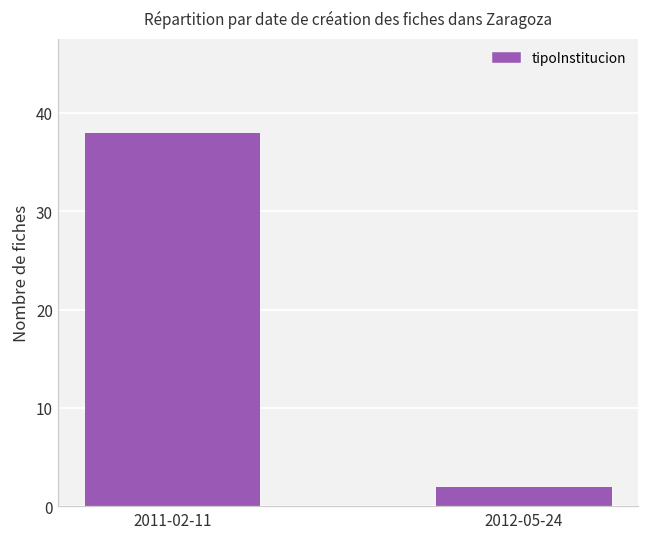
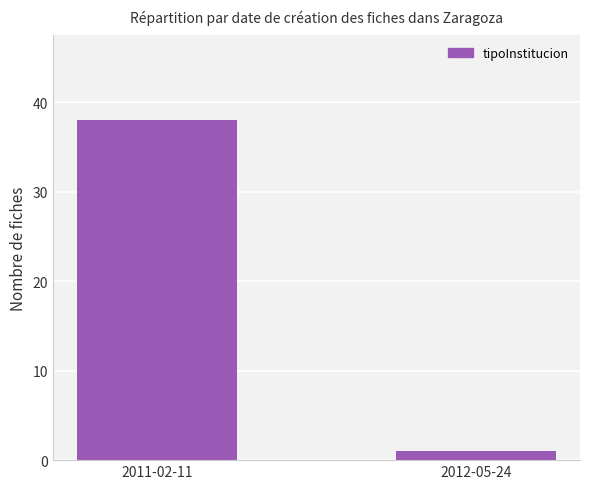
  {
    "2011-02-11": 38,
-   "2012-05-24": 2
+   "2012-05-24": 1
  }
